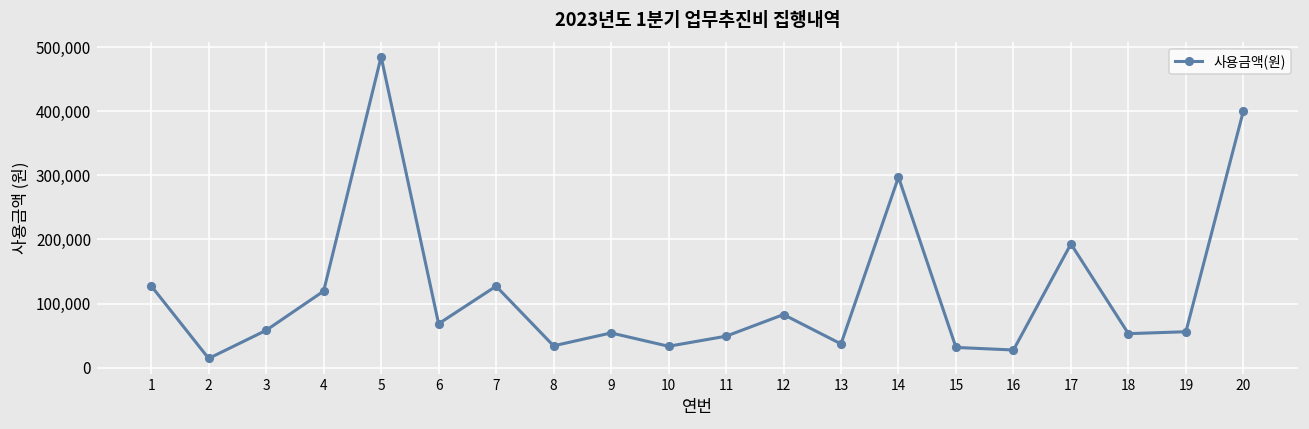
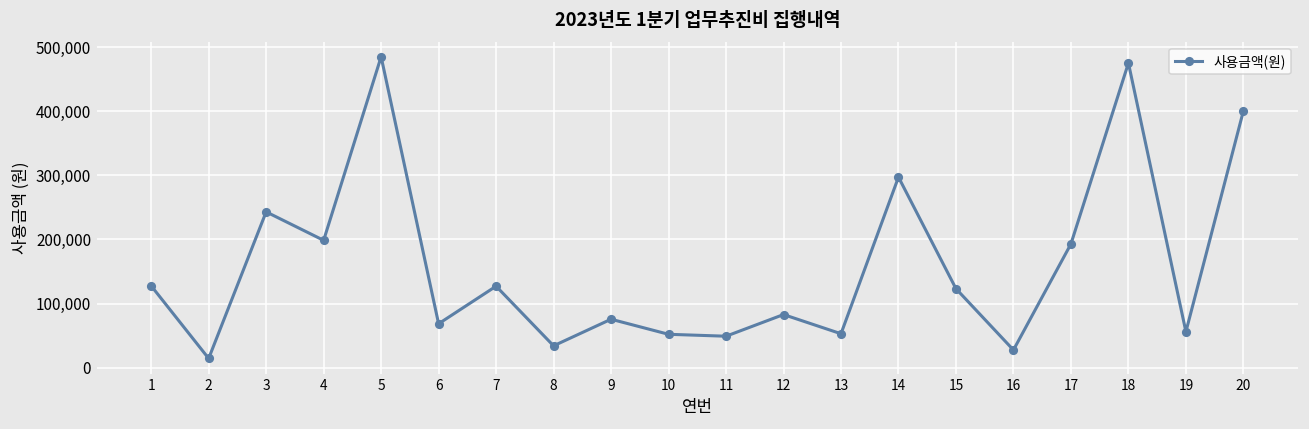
  {
    "1": "130,000",
    "2": "10,000",
-   "3": "60,000",
-   "4": "120,000",
+   "3": "240,000",
+   "4": "200,000",
    "5": "490,000",
    "6": "70,000",
    "7": "130,000",
    "8": "30,000",
-   "9": "50,000",
-   "10": "30,000",
+   "9": "80,000",
+   "10": "50,000",
    "11": "50,000",
    "12": "80,000",
-   "13": "40,000",
+   "13": "50,000",
    "14": "300,000",
-   "15": "30,000",
+   "15": "120,000",
    "16": "30,000",
    "17": "190,000",
-   "18": "50,000",
+   "18": "480,000",
    "19": "60,000",
    "20": "400,000"
  }
